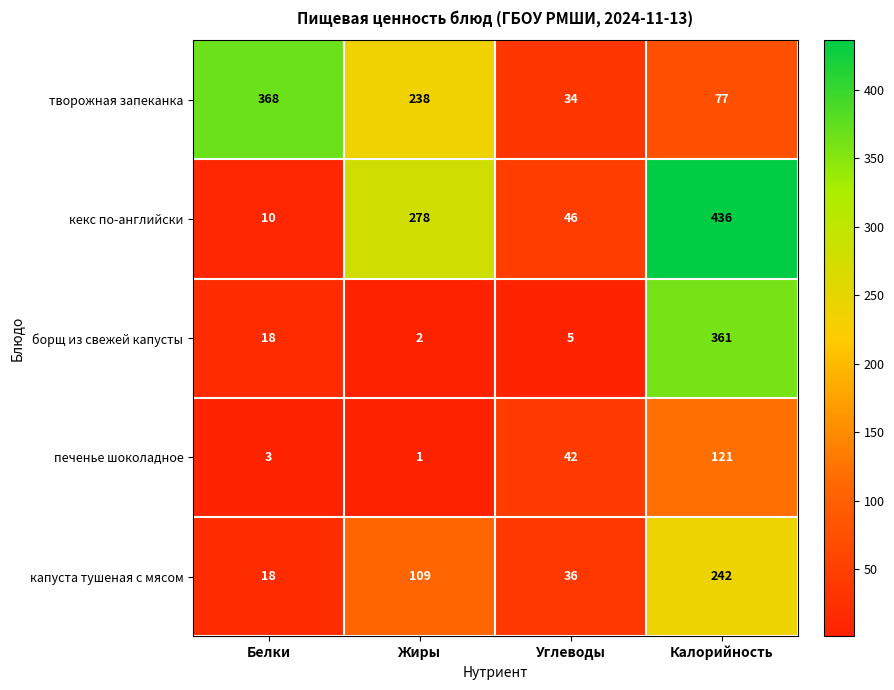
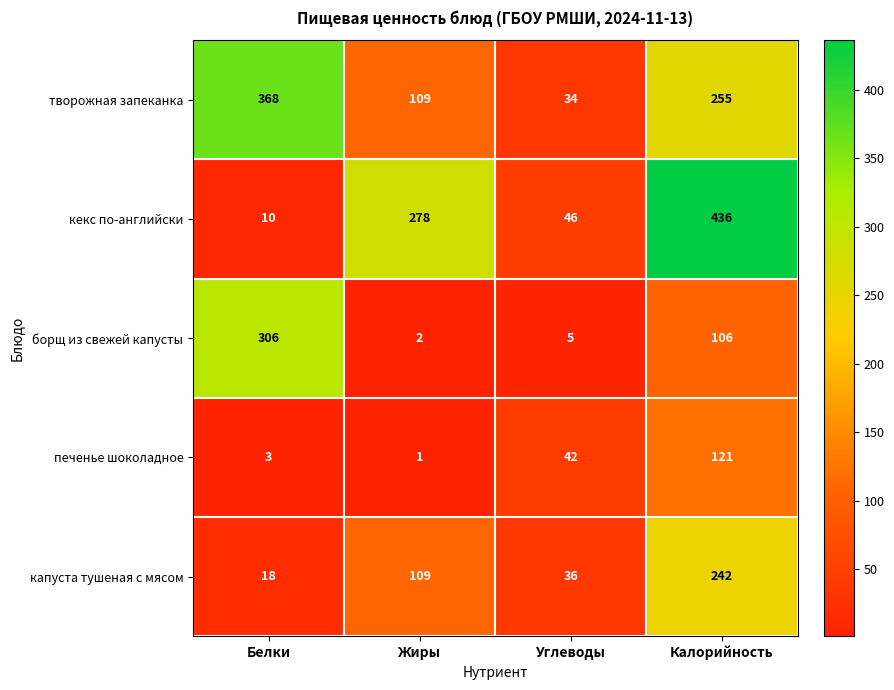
  {
    "творожная запеканка": {
      "Белки": 368,
-     "Жиры": 238,
+     "Жиры": 109,
      "Углеводы": 34,
-     "Калорийность": 77
+     "Калорийность": 255
    },
    "кекс по-английски": {
      "Белки": 10,
      "Жиры": 278,
      "Углеводы": 46,
      "Калорийность": 436
    },
    "борщ из свежей капусты": {
-     "Белки": 18,
+     "Белки": 306,
      "Жиры": 2,
      "Углеводы": 5,
-     "Калорийность": 361
+     "Калорийность": 106
    },
    "печенье шоколадное": {
      "Белки": 3,
      "Жиры": 1,
      "Углеводы": 42,
      "Калорийность": 121
    },
    "капуста тушеная с мясом": {
      "Белки": 18,
      "Жиры": 109,
      "Углеводы": 36,
      "Калорийность": 242
    }
  }
